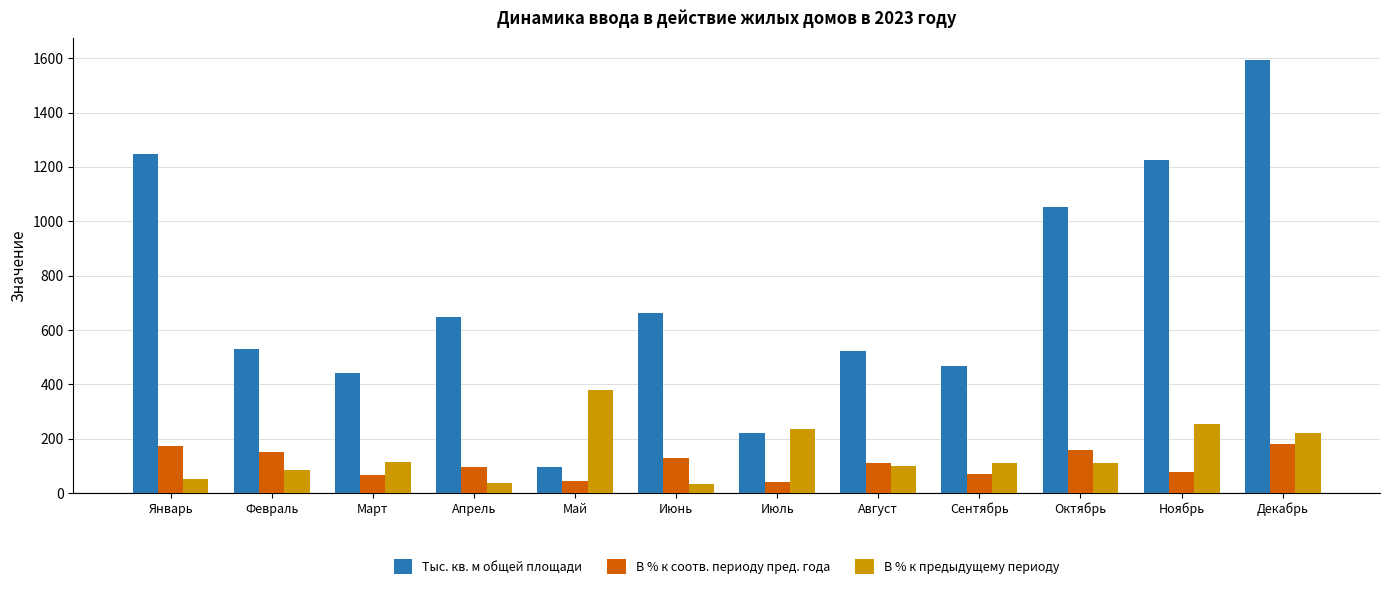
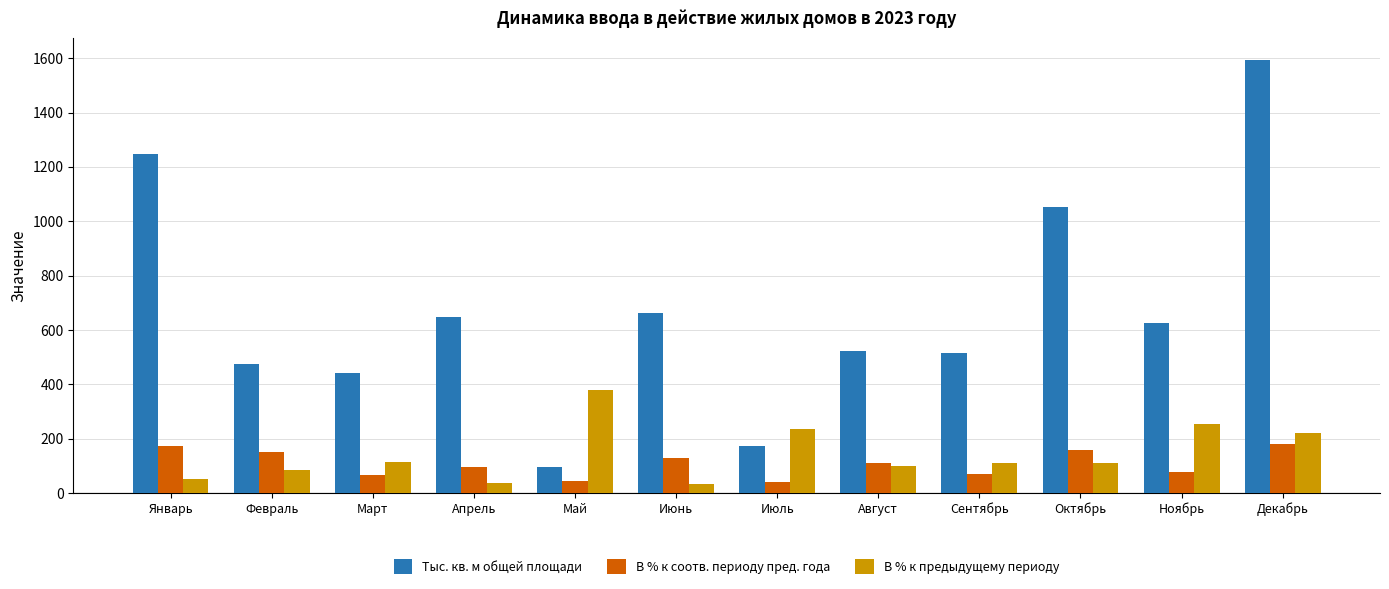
  {
    "Тыс. кв. м общей площади": {
      "Январь": 1250,
-     "Февраль": 530,
+     "Февраль": 470,
      "Март": 440,
      "Апрель": 650,
      "Май": 100,
      "Июнь": 660,
-     "Июль": 220,
+     "Июль": 170,
      "Август": 520,
-     "Сентябрь": 470,
+     "Сентябрь": 520,
      "Октябрь": 1050,
-     "Ноябрь": 1220,
+     "Ноябрь": 630,
      "Декабрь": 1590
    }
  }
